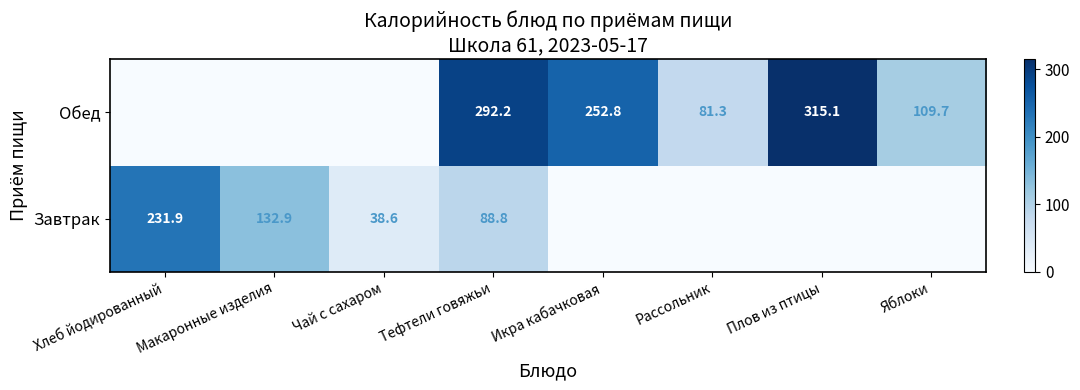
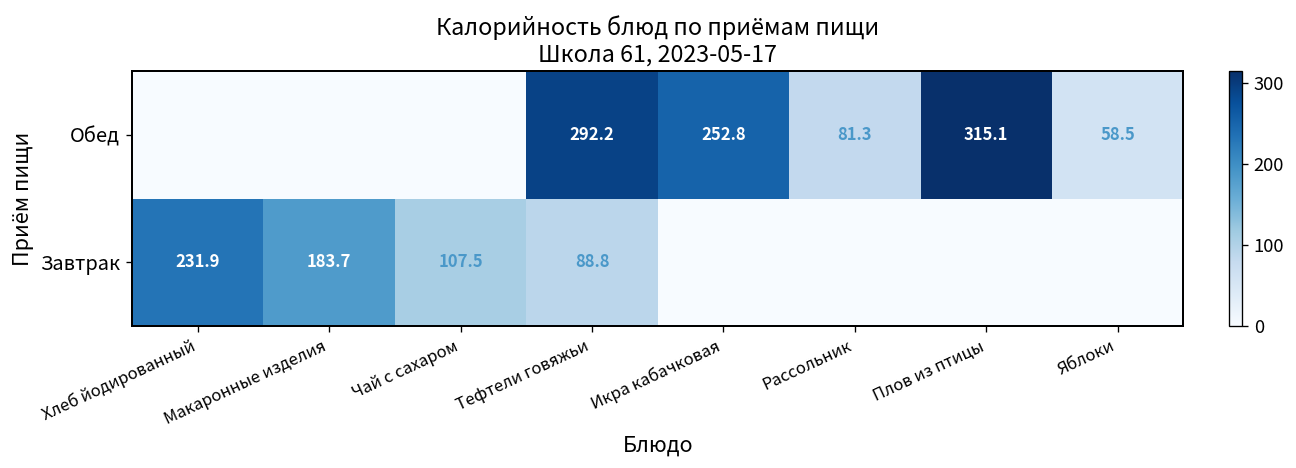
  {
    "Обед": {
      "Тефтели говяжьи": 292.2,
      "Икра кабачковая": 252.8,
      "Рассольник": 81.3,
      "Плов из птицы": 315.1,
-     "Яблоки": 109.7
+     "Яблоки": 58.5
    },
    "Завтрак": {
      "Хлеб йодированный": 231.9,
-     "Макаронные изделия": 132.9,
-     "Чай с сахаром": 38.6,
+     "Макаронные изделия": 183.7,
+     "Чай с сахаром": 107.5,
      "Тефтели говяжьи": 88.8
    }
  }
